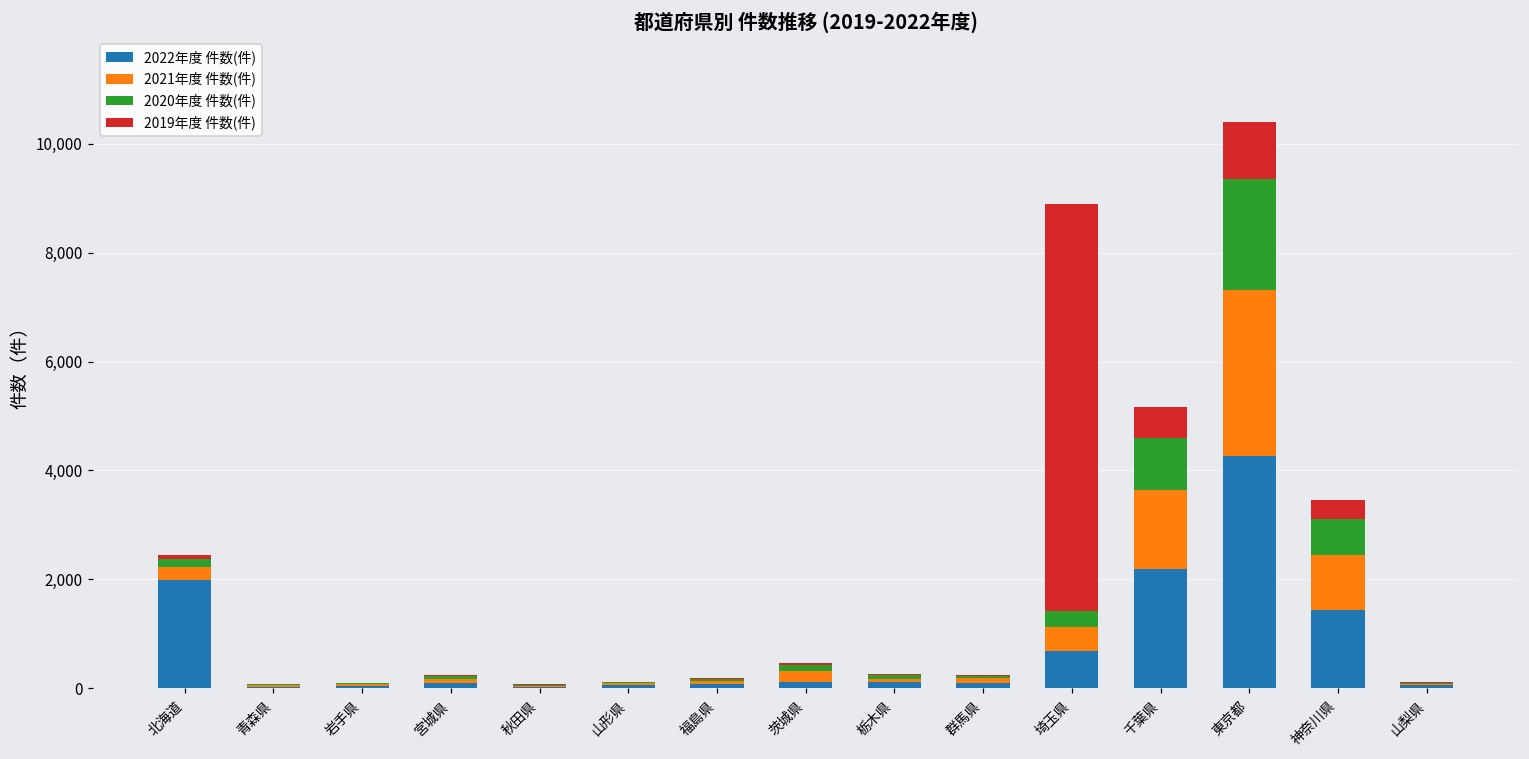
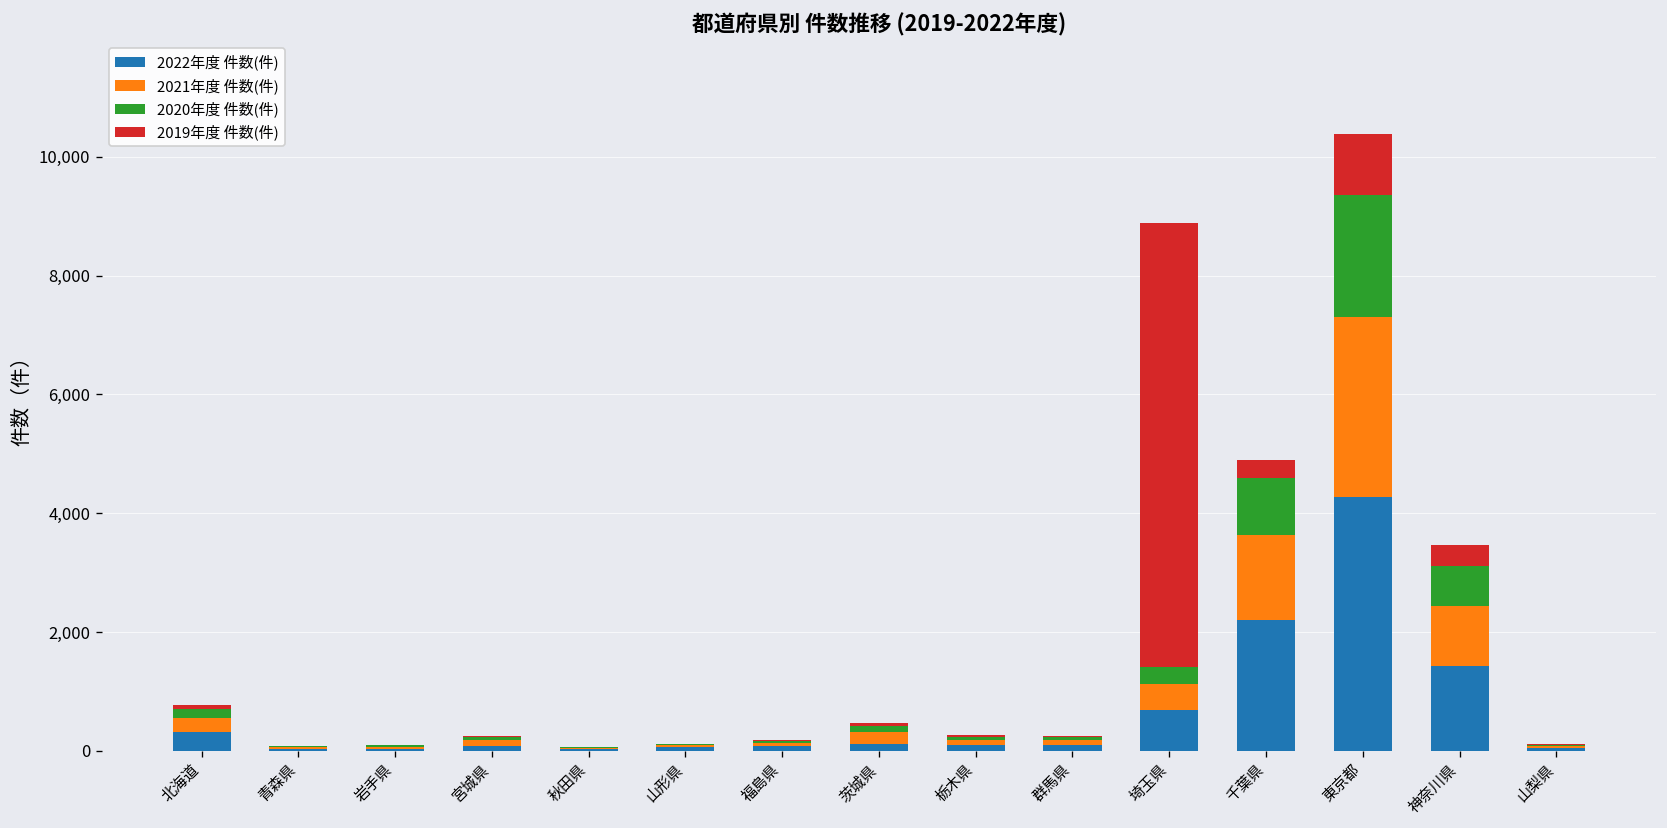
  {
    "2022年度 件数(件)": {
-     "北海道": "2,000",
+     "北海道": "300",
      "宮城県": "100",
      "山形県": "100",
      "福島県": "100",
      "茨城県": "100",
      "栃木県": "100",
      "群馬県": "100",
      "埼玉県": "700",
      "千葉県": "2,200",
      "東京都": "4,300",
      "神奈川県": "1,400",
      "山梨県": "100"
    },
    "2021年度 件数(件)": {
      "北海道": "200",
      "宮城県": "100",
      "福島県": "100",
      "茨城県": "200",
      "栃木県": "100",
      "群馬県": "100",
      "埼玉県": "400",
      "千葉県": "1,400",
      "東京都": "3,000",
      "神奈川県": "1,000"
    },
    "2020年度 件数(件)": {
      "北海道": "200",
      "宮城県": "100",
      "茨城県": "100",
      "栃木県": "100",
      "埼玉県": "300",
      "千葉県": "1,000",
      "東京都": "2,000",
      "神奈川県": "700"
    },
    "2019年度 件数(件)": {
      "北海道": "100",
      "茨城県": "100",
      "埼玉県": "7,500",
-     "千葉県": "600",
+     "千葉県": "300",
      "東京都": "1,000",
      "神奈川県": "300"
    }
  }
